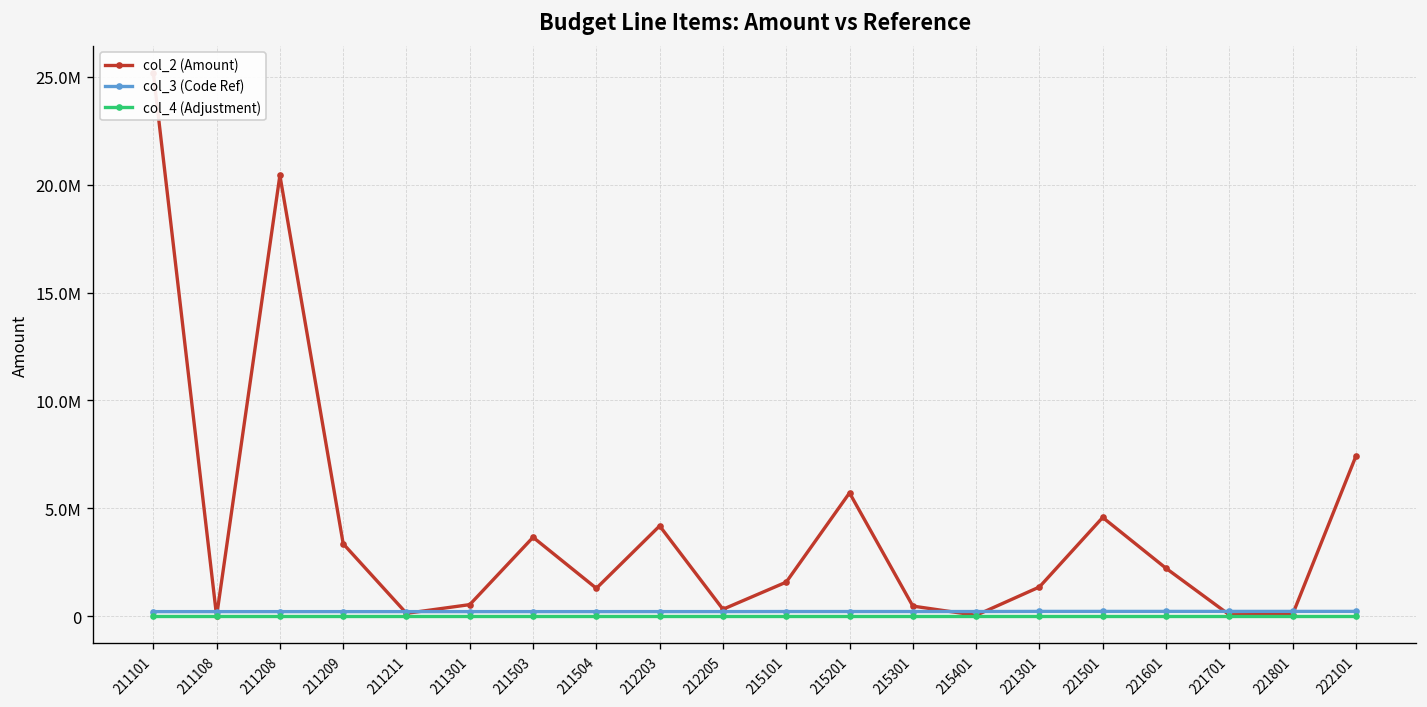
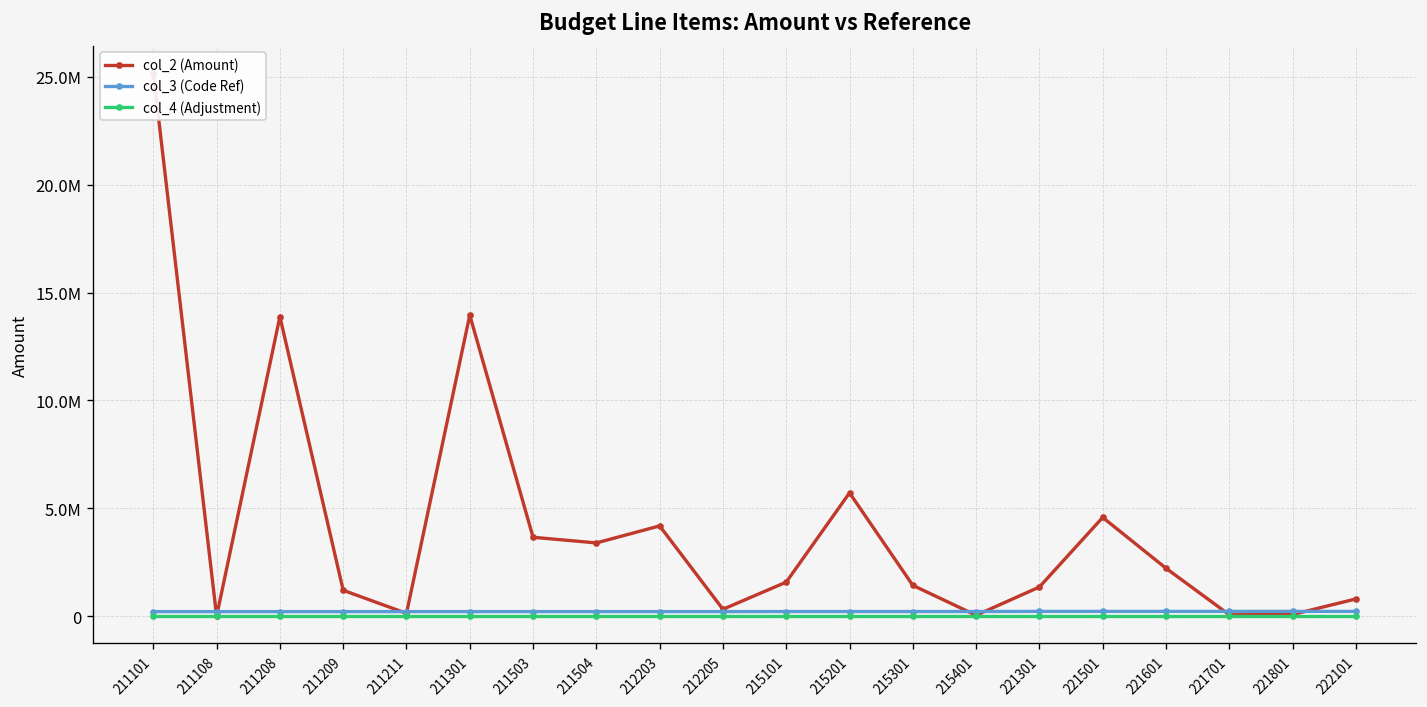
  {
    "col_2 (Amount)": {
-     "211208": 20400000,
-     "211209": 3400000,
-     "211301": 500000,
+     "211208": 13900000,
+     "211209": 1200000,
+     "211301": 14000000,
      "211503": 3700000,
-     "211504": 1300000,
+     "211504": 3400000,
      "212203": 4200000,
      "215101": 1600000,
      "215201": 5700000,
-     "215301": 500000,
+     "215301": 1400000,
      "221301": 1400000,
      "221501": 4600000,
      "221601": 2200000,
-     "222101": 7400000
+     "222101": 800000
    },
    "col_3 (Code Ref)": {
      "211101": 200000,
      "211108": 200000,
      "211208": 200000,
      "211209": 200000,
      "211301": 200000,
      "211503": 200000,
      "211504": 200000,
      "212203": 200000,
      "215101": 200000,
      "215201": 200000,
      "215301": 200000,
      "215401": 200000,
      "221301": 200000,
      "221501": 200000,
      "221601": 200000,
      "221701": 200000,
      "221801": 200000,
      "222101": 200000
    },
    "col_4 (Adjustment)": {
      "211101": 0,
      "211208": 0,
      "211209": 0,
      "211301": 0,
      "211503": 0,
      "211504": 0,
      "212203": 0,
      "212205": 0,
      "215101": 0,
      "215201": 0,
      "215301": 0,
      "221301": 0,
      "221501": 0,
      "221601": 0,
      "222101": 0
    }
  }
